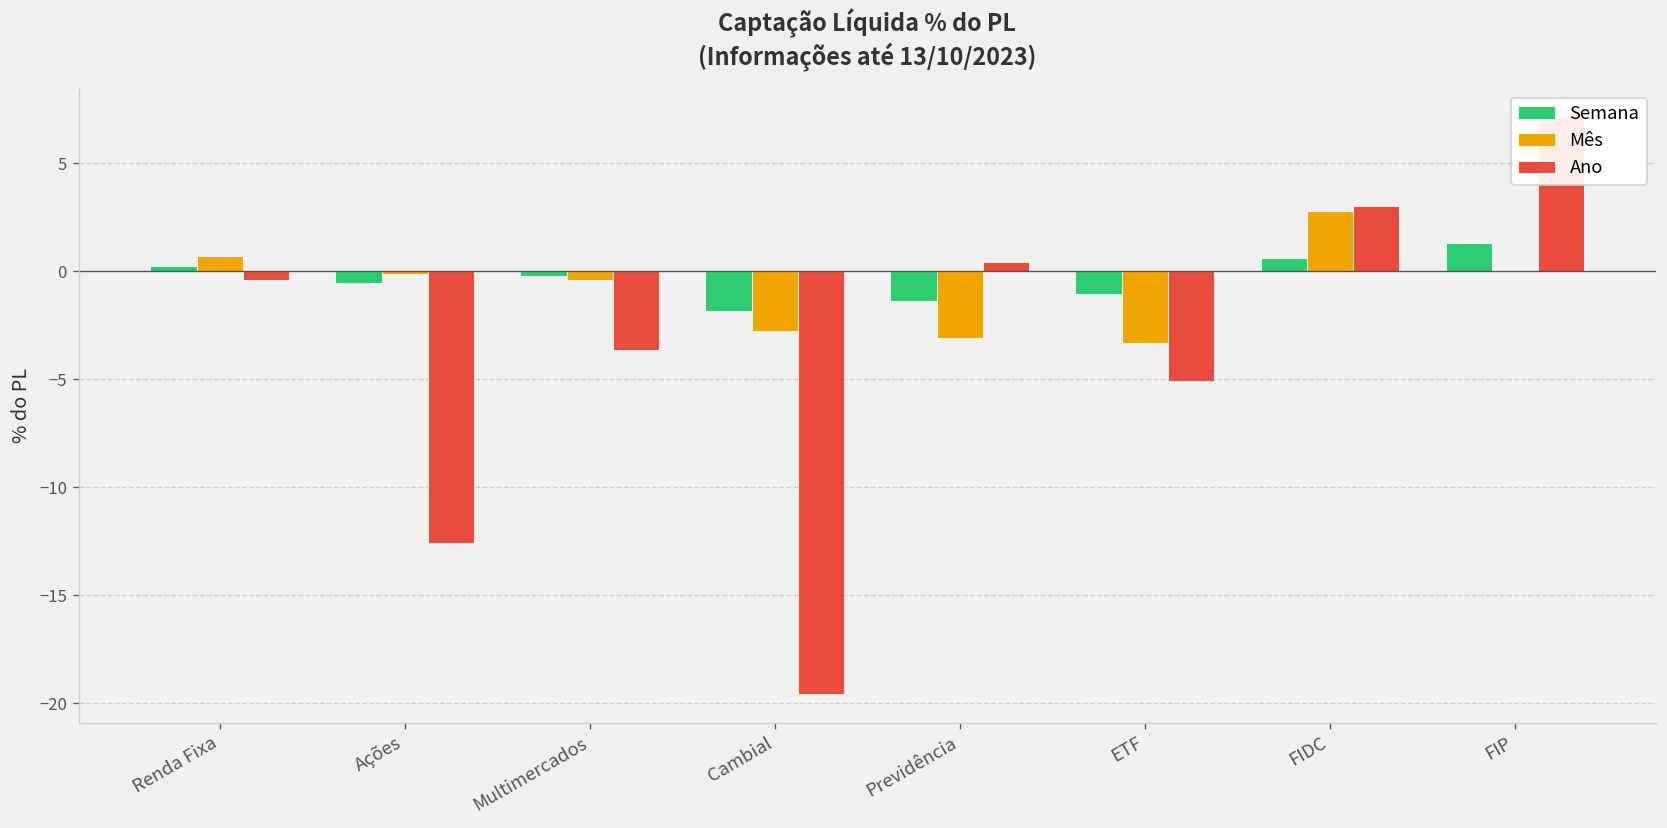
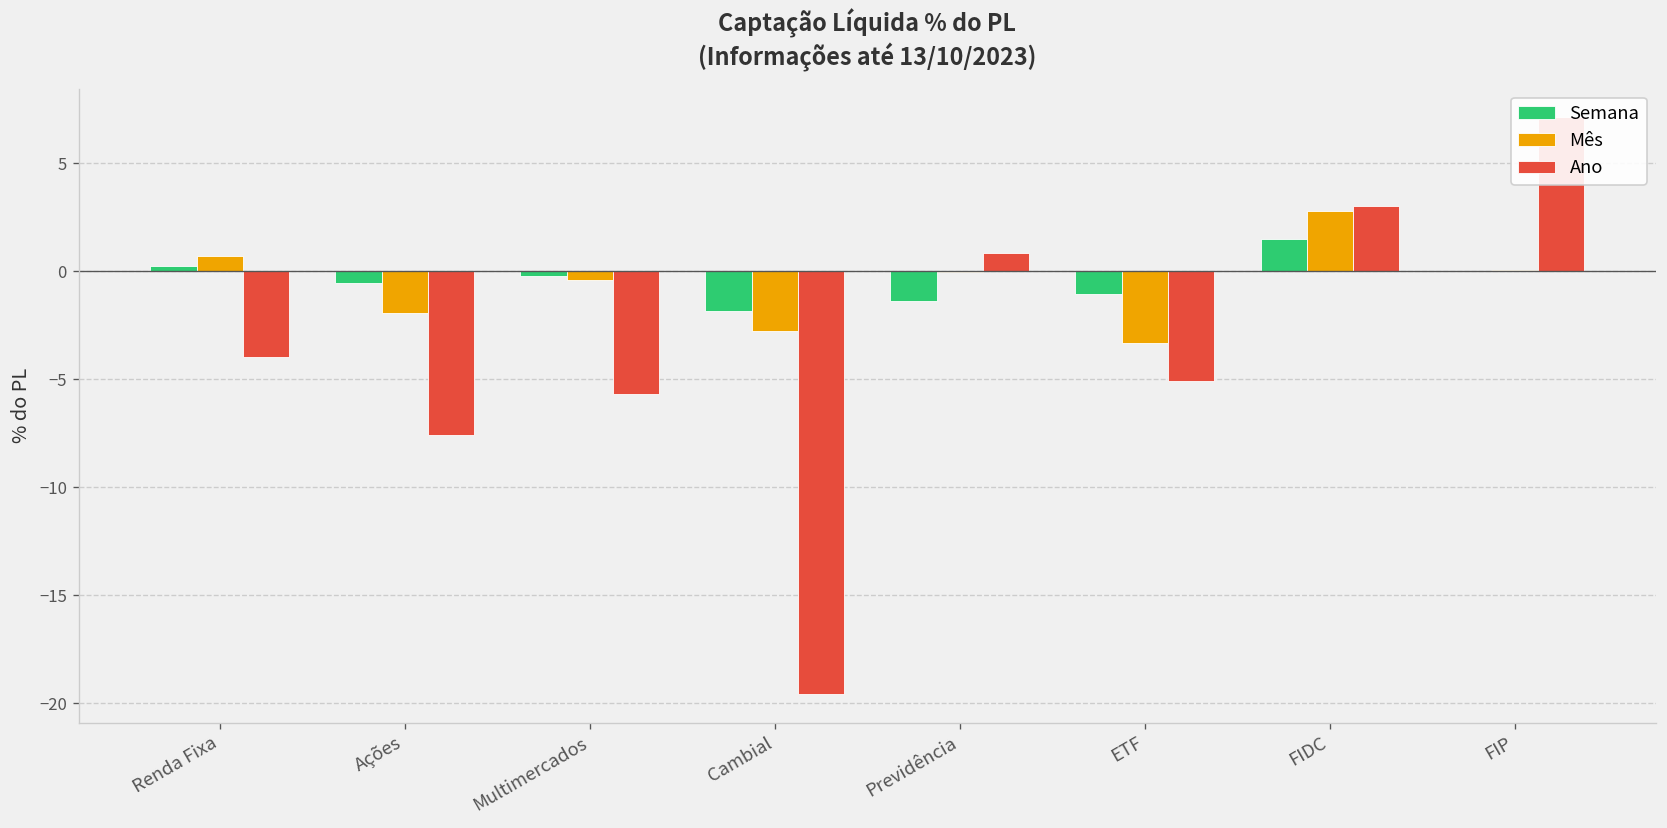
  {
    "Semana": {
      "Renda Fixa": 0.2,
      "Ações": -0.5,
      "Multimercados": -0.2,
      "Cambial": -1.8,
      "Previdência": -1.4,
      "ETF": -1.1,
-     "FIDC": 0.6,
-     "FIP": 1.3
+     "FIDC": 1.5,
+     "FIP": 0.0
    },
    "Mês": {
      "Renda Fixa": 0.7,
-     "Ações": -0.1,
+     "Ações": -1.9,
      "Multimercados": -0.4,
      "Cambial": -2.8,
-     "Previdência": -3.1,
+     "Previdência": 0.0,
      "ETF": -3.3,
      "FIDC": 2.8
    },
    "Ano": {
-     "Renda Fixa": -0.4,
-     "Ações": -12.6,
-     "Multimercados": -3.7,
+     "Renda Fixa": -4.0,
+     "Ações": -7.6,
+     "Multimercados": -5.7,
      "Cambial": -19.6,
-     "Previdência": 0.4,
+     "Previdência": 0.9,
      "ETF": -5.1,
      "FIDC": 3.0
    }
  }
